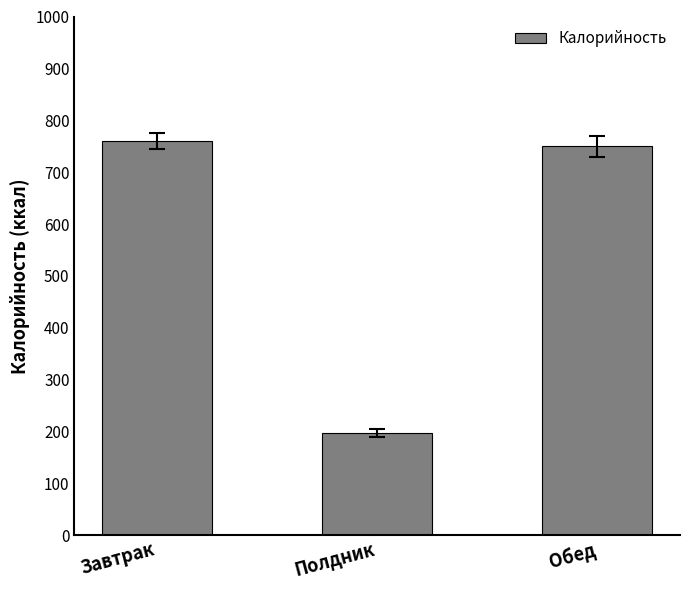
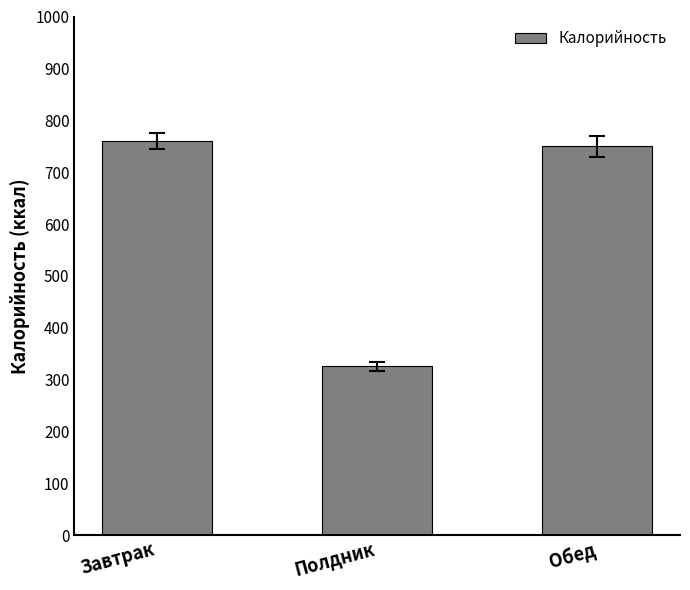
  {
    "Калорийность": {
      "Завтрак": 760,
-     "Полдник": 200,
+     "Полдник": 330,
      "Обед": 750
    }
  }
